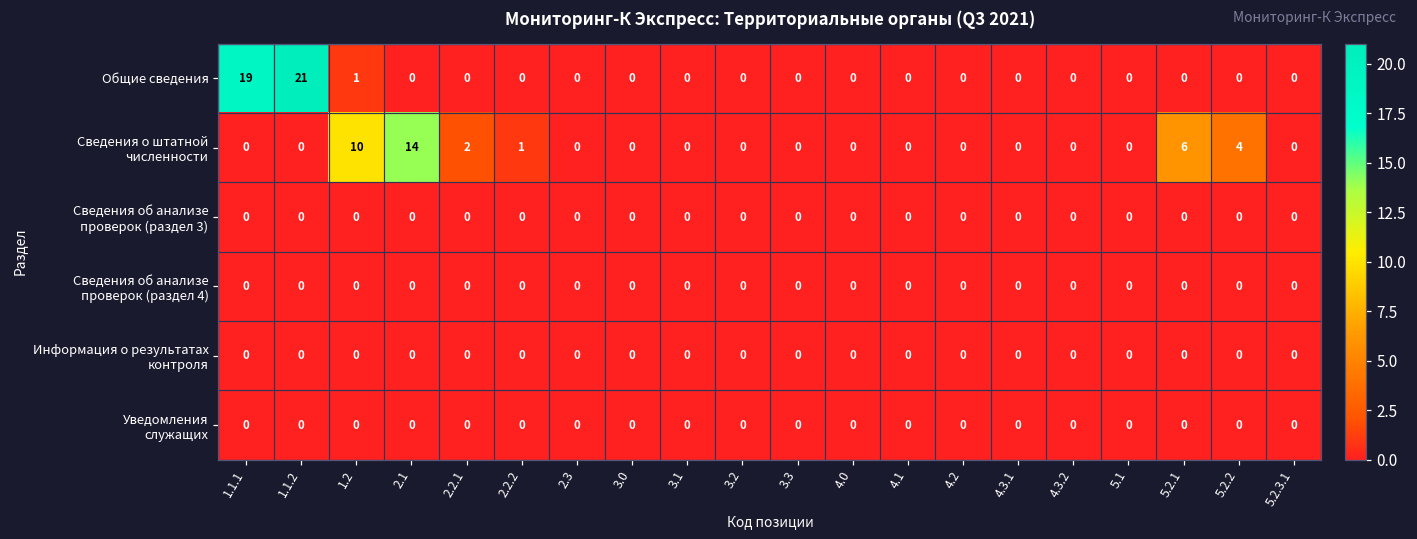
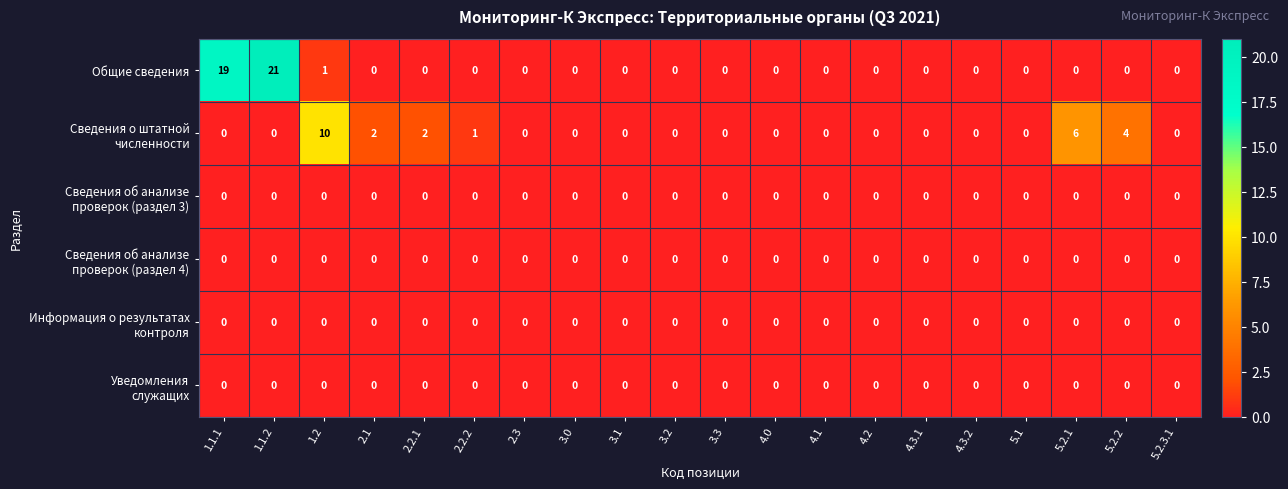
  {
    "Общие сведения": {
      "1.1.1": 19,
      "1.1.2": 21,
      "1.2": 1,
      "2.1": 0,
      "2.2.1": 0,
      "2.2.2": 0,
      "2.3": 0,
      "3.0": 0,
      "3.1": 0,
      "3.2": 0,
      "3.3": 0,
      "4.0": 0,
      "4.1": 0,
      "4.2": 0,
      "4.3.1": 0,
      "4.3.2": 0,
      "5.1": 0,
      "5.2.1": 0,
      "5.2.2": 0,
      "5.2.3.1": 0
    },
    "Сведения о штатной численности": {
      "1.1.1": 0,
      "1.1.2": 0,
      "1.2": 10,
-     "2.1": 14,
+     "2.1": 2,
      "2.2.1": 2,
      "2.2.2": 1,
      "2.3": 0,
      "3.0": 0,
      "3.1": 0,
      "3.2": 0,
      "3.3": 0,
      "4.0": 0,
      "4.1": 0,
      "4.2": 0,
      "4.3.1": 0,
      "4.3.2": 0,
      "5.1": 0,
      "5.2.1": 6,
      "5.2.2": 4,
      "5.2.3.1": 0
    },
    "Сведения об анализе проверок (раздел 3)": {
      "1.1.1": 0,
      "1.1.2": 0,
      "1.2": 0,
      "2.1": 0,
      "2.2.1": 0,
      "2.2.2": 0,
      "2.3": 0,
      "3.0": 0,
      "3.1": 0,
      "3.2": 0,
      "3.3": 0,
      "4.0": 0,
      "4.1": 0,
      "4.2": 0,
      "4.3.1": 0,
      "4.3.2": 0,
      "5.1": 0,
      "5.2.1": 0,
      "5.2.2": 0,
      "5.2.3.1": 0
    },
    "Сведения об анализе проверок (раздел 4)": {
      "1.1.1": 0,
      "1.1.2": 0,
      "1.2": 0,
      "2.1": 0,
      "2.2.1": 0,
      "2.2.2": 0,
      "2.3": 0,
      "3.0": 0,
      "3.1": 0,
      "3.2": 0,
      "3.3": 0,
      "4.0": 0,
      "4.1": 0,
      "4.2": 0,
      "4.3.1": 0,
      "4.3.2": 0,
      "5.1": 0,
      "5.2.1": 0,
      "5.2.2": 0,
      "5.2.3.1": 0
    },
    "Информация о результатах контроля": {
      "1.1.1": 0,
      "1.1.2": 0,
      "1.2": 0,
      "2.1": 0,
      "2.2.1": 0,
      "2.2.2": 0,
      "2.3": 0,
      "3.0": 0,
      "3.1": 0,
      "3.2": 0,
      "3.3": 0,
      "4.0": 0,
      "4.1": 0,
      "4.2": 0,
      "4.3.1": 0,
      "4.3.2": 0,
      "5.1": 0,
      "5.2.1": 0,
      "5.2.2": 0,
      "5.2.3.1": 0
    },
    "Уведомления служащих": {
      "1.1.1": 0,
      "1.1.2": 0,
      "1.2": 0,
      "2.1": 0,
      "2.2.1": 0,
      "2.2.2": 0,
      "2.3": 0,
      "3.0": 0,
      "3.1": 0,
      "3.2": 0,
      "3.3": 0,
      "4.0": 0,
      "4.1": 0,
      "4.2": 0,
      "4.3.1": 0,
      "4.3.2": 0,
      "5.1": 0,
      "5.2.1": 0,
      "5.2.2": 0,
      "5.2.3.1": 0
    }
  }
